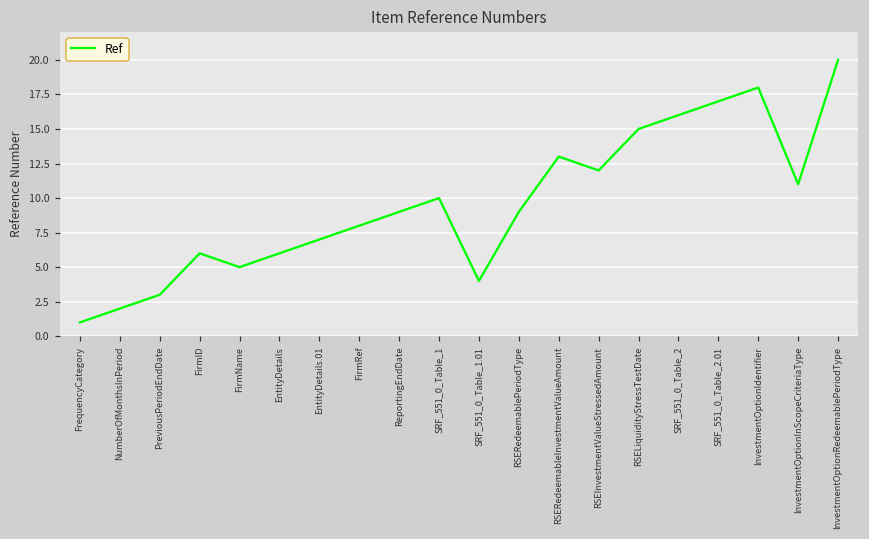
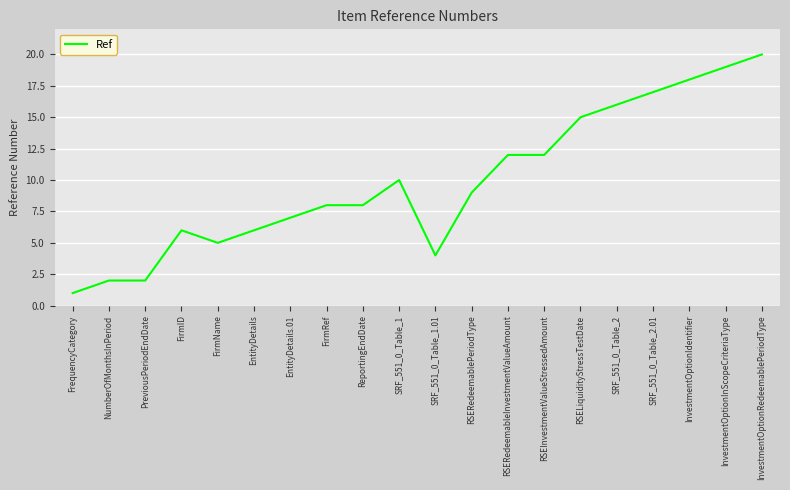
  {
    "FrequencyCategory": 1,
    "NumberOfMonthsInPeriod": 2,
-   "PreviousPeriodEndDate": 3,
+   "PreviousPeriodEndDate": 2,
    "FirmID": 6,
    "FirmName": 5,
    "EntityDetails": 6,
    "EntityDetails.01": 7,
    "FirmRef": 8,
-   "ReportingEndDate": 9,
+   "ReportingEndDate": 8,
    "SRF_551_0_Table_1": 10,
    "SRF_551_0_Table_1.01": 4,
    "RSERedeemablePeriodType": 9,
-   "RSERedeemableInvestmentValueAmount": 13,
+   "RSERedeemableInvestmentValueAmount": 12,
    "RSEInvestmentValueStressedAmount": 12,
    "RSELiquidityStressTestDate": 15,
    "SRF_551_0_Table_2": 16,
    "SRF_551_0_Table_2.01": 17,
    "InvestmentOptionIdentifier": 18,
-   "InvestmentOptionInScopeCriteriaType": 11,
+   "InvestmentOptionInScopeCriteriaType": 19,
    "InvestmentOptionRedeemablePeriodType": 20
  }
